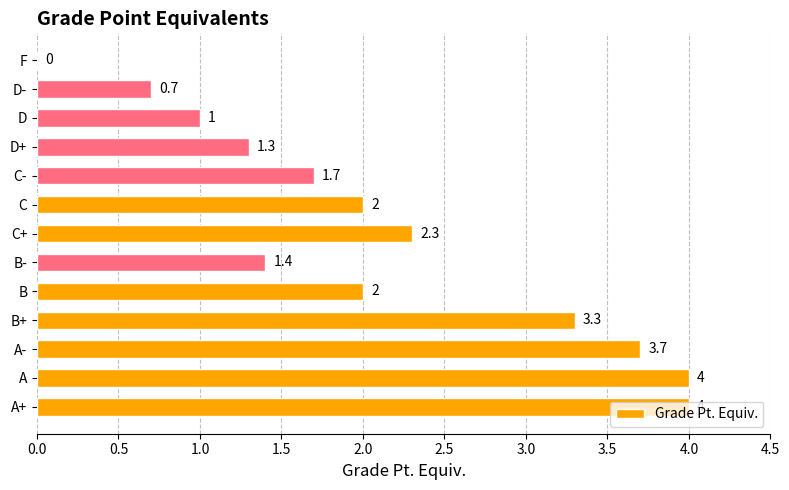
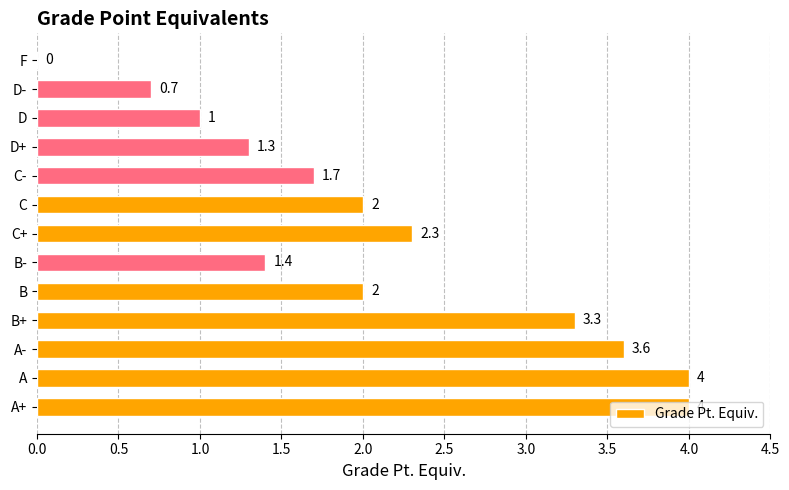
  {
    "F": 0,
    "D-": 0.7,
    "D": 1,
    "D+": 1.3,
    "C-": 1.7,
    "C": 2,
    "C+": 2.3,
    "B-": 1.4,
    "B": 2,
    "B+": 3.3,
-   "A-": 3.7,
+   "A-": 3.6,
    "A": 4
  }
